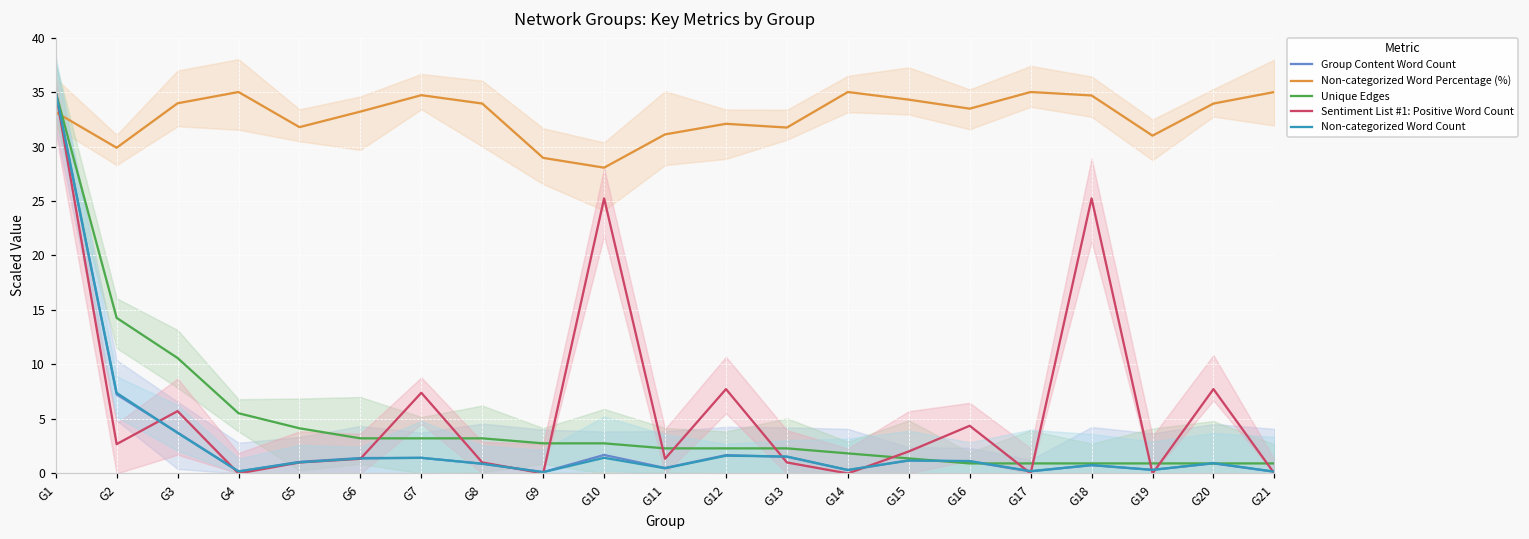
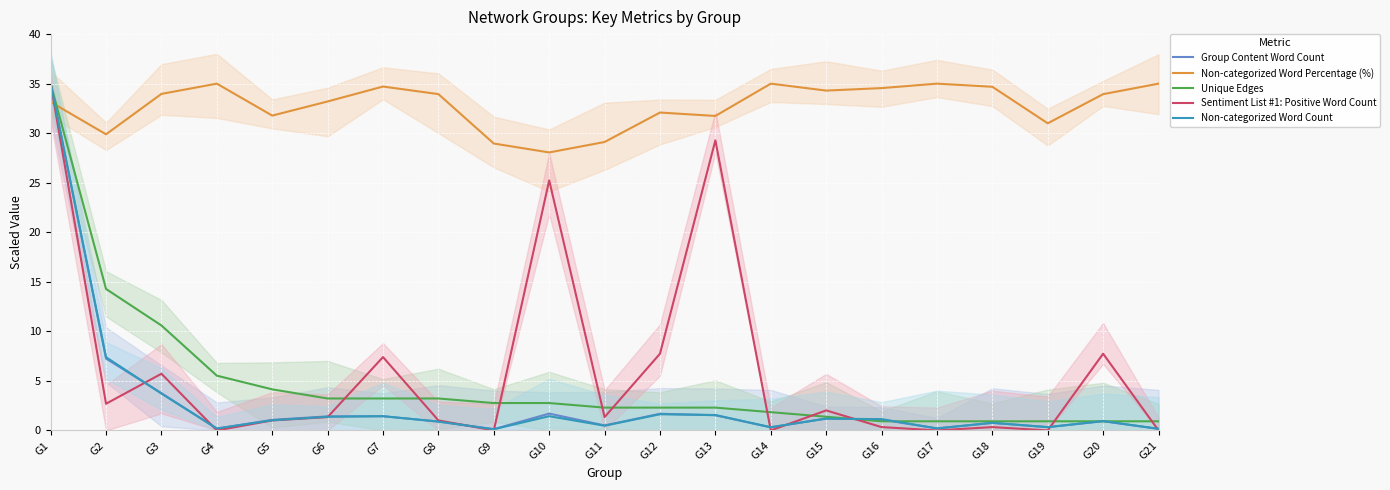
  {
    "Non-categorized Word Percentage (%)": {
      "G1": 33,
      "G2": 30,
      "G3": 34,
      "G4": 35,
      "G5": 32,
      "G6": 33,
      "G7": 35,
      "G8": 34,
      "G9": 29,
-     "G11": 31,
+     "G11": 29,
      "G12": 32,
      "G13": 32,
      "G14": 35,
      "G15": 34,
-     "G16": 33,
+     "G16": 35,
      "G17": 35,
      "G18": 35,
      "G19": 31,
      "G20": 34,
      "G21": 35
    },
    "Unique Edges": {
      "G2": 14,
      "G3": 11,
      "G4": 6,
      "G5": 4,
      "G6": 3,
      "G7": 3,
      "G8": 3,
      "G10": 3,
      "G11": 2,
      "G12": 2,
      "G13": 2,
      "G14": 2,
      "G17": 1,
      "G19": 1,
      "G21": 1
    },
    "Sentiment List #1: Positive Word Count": {
      "G2": 3,
      "G3": 6,
      "G7": 7,
      "G10": 25,
      "G11": 1,
      "G12": 8,
-     "G13": 1,
+     "G13": 29,
      "G14": 0,
      "G15": 2,
-     "G16": 4,
-     "G18": 25,
+     "G16": 0,
+     "G18": 0,
      "G19": 0,
      "G20": 8
    }
  }
